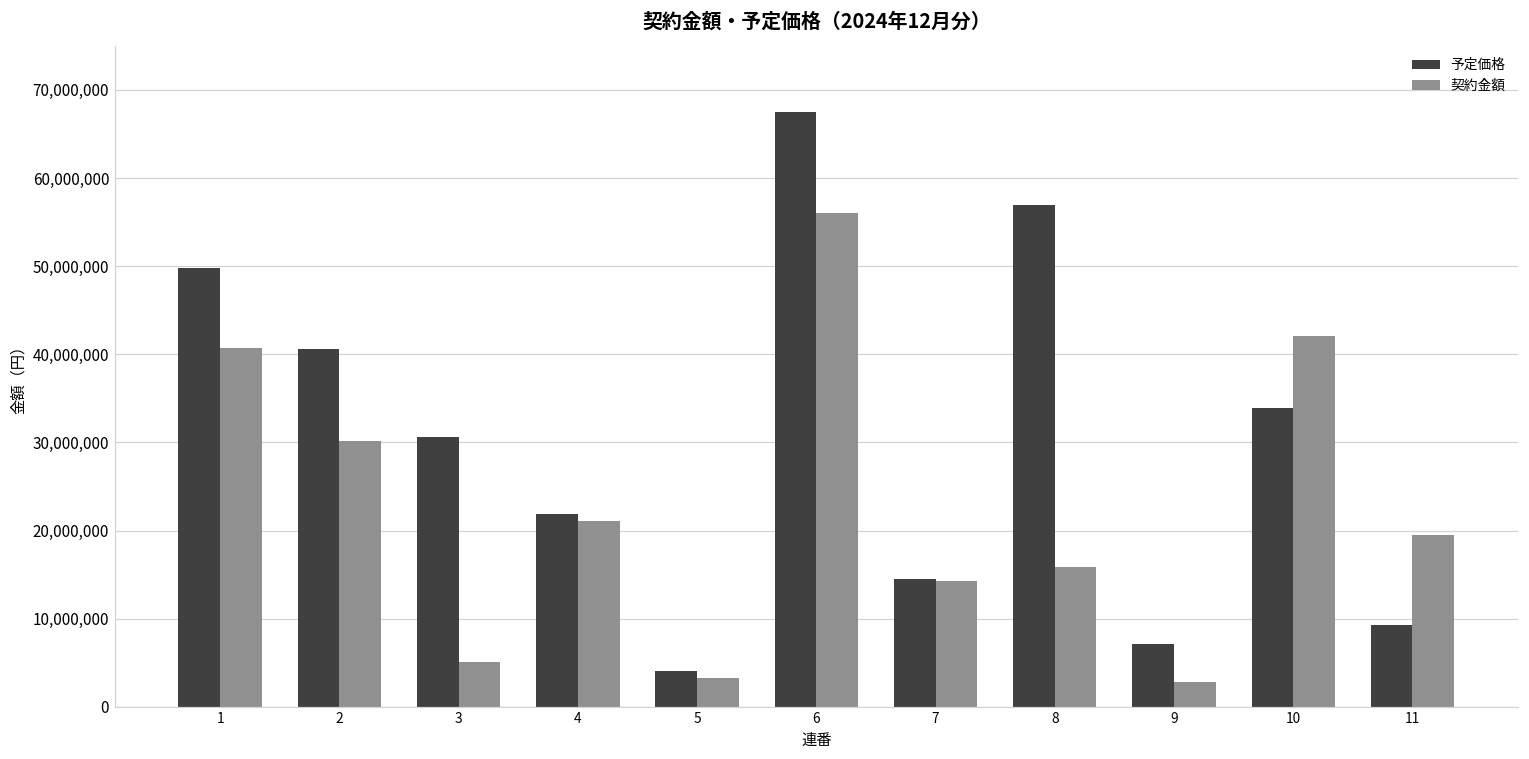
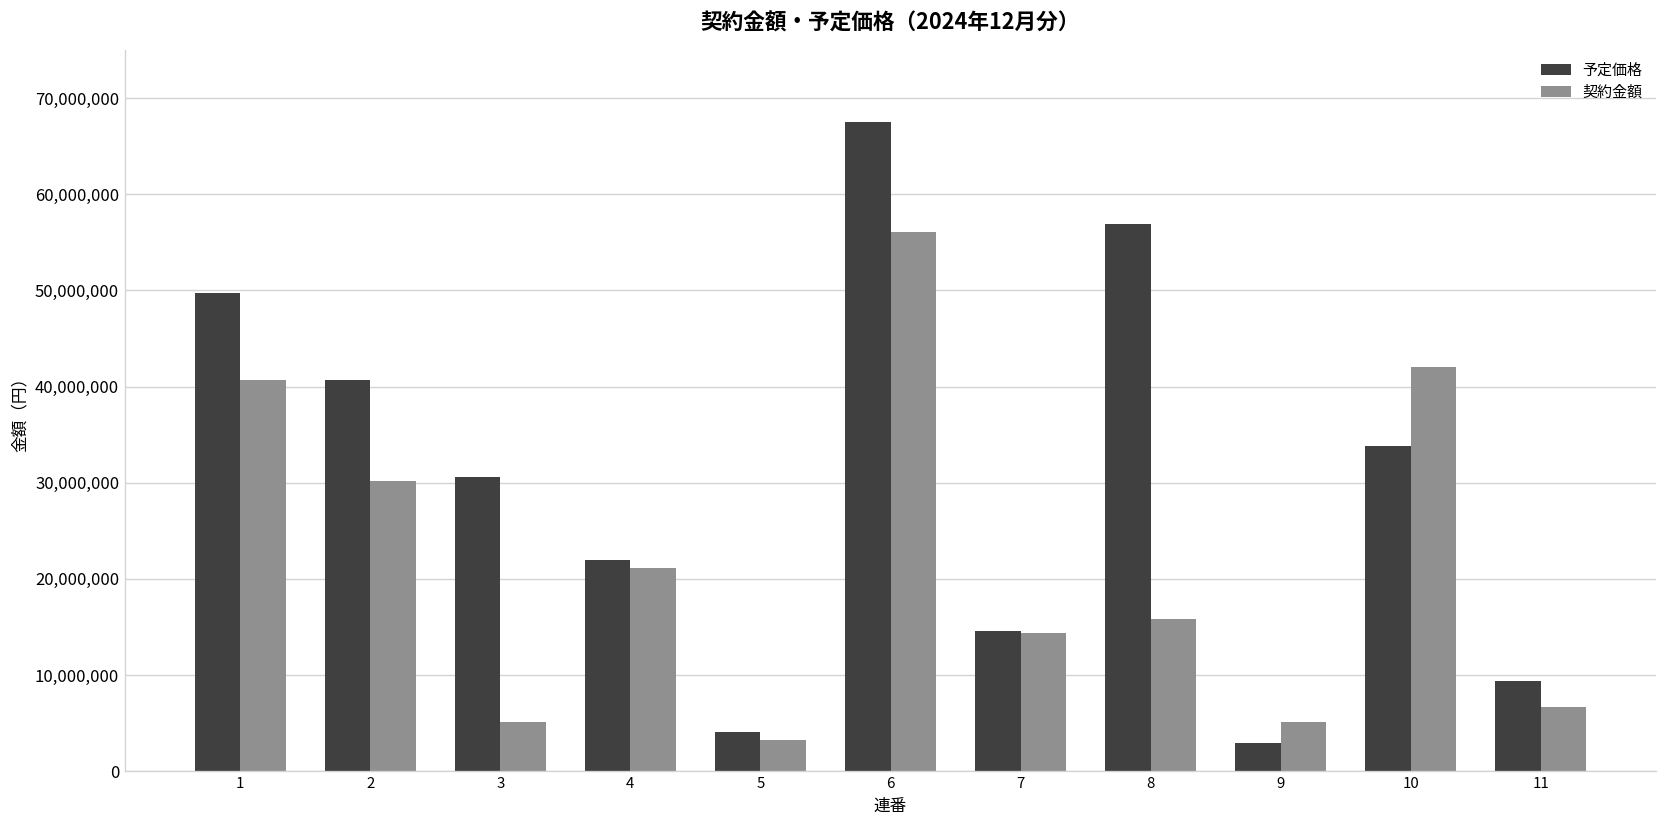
  {
    "予定価格": {
      "1": "50,000,000",
      "2": "41,000,000",
      "3": "31,000,000",
      "4": "22,000,000",
      "5": "4,000,000",
      "6": "68,000,000",
      "7": "15,000,000",
      "8": "57,000,000",
-     "9": "7,000,000",
+     "9": "3,000,000",
      "10": "34,000,000",
      "11": "9,000,000"
    },
    "契約金額": {
      "1": "41,000,000",
      "2": "30,000,000",
      "3": "5,000,000",
      "4": "21,000,000",
      "5": "3,000,000",
      "6": "56,000,000",
      "7": "14,000,000",
      "8": "16,000,000",
-     "9": "3,000,000",
+     "9": "5,000,000",
      "10": "42,000,000",
-     "11": "19,000,000"
+     "11": "7,000,000"
    }
  }
